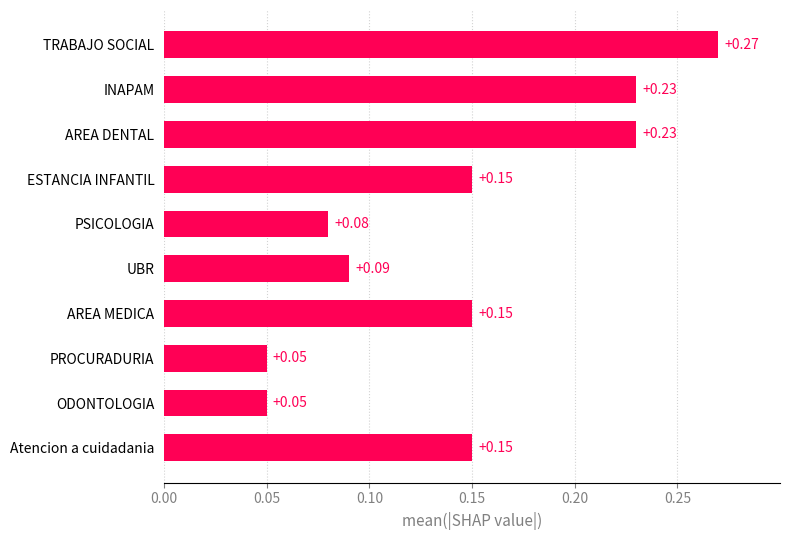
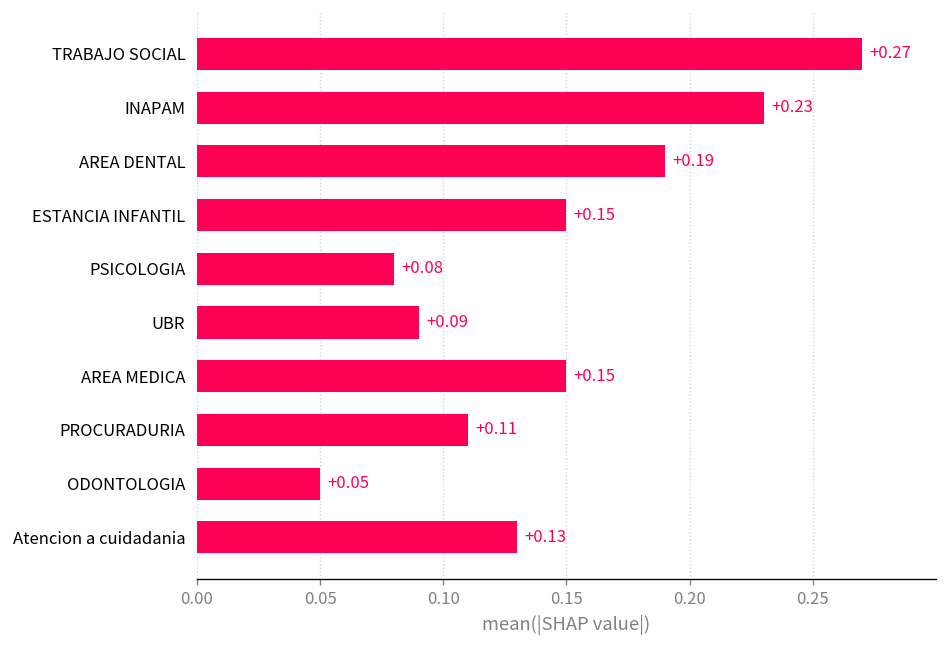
  {
    "TRABAJO SOCIAL": "+0.27",
    "INAPAM": "+0.23",
-   "AREA DENTAL": "+0.23",
+   "AREA DENTAL": "+0.19",
    "ESTANCIA INFANTIL": "+0.15",
    "PSICOLOGIA": "+0.08",
    "UBR": "+0.09",
    "AREA MEDICA": "+0.15",
-   "PROCURADURIA": "+0.05",
+   "PROCURADURIA": "+0.11",
    "ODONTOLOGIA": "+0.05",
-   "Atencion a cuidadania": "+0.15"
+   "Atencion a cuidadania": "+0.13"
  }
